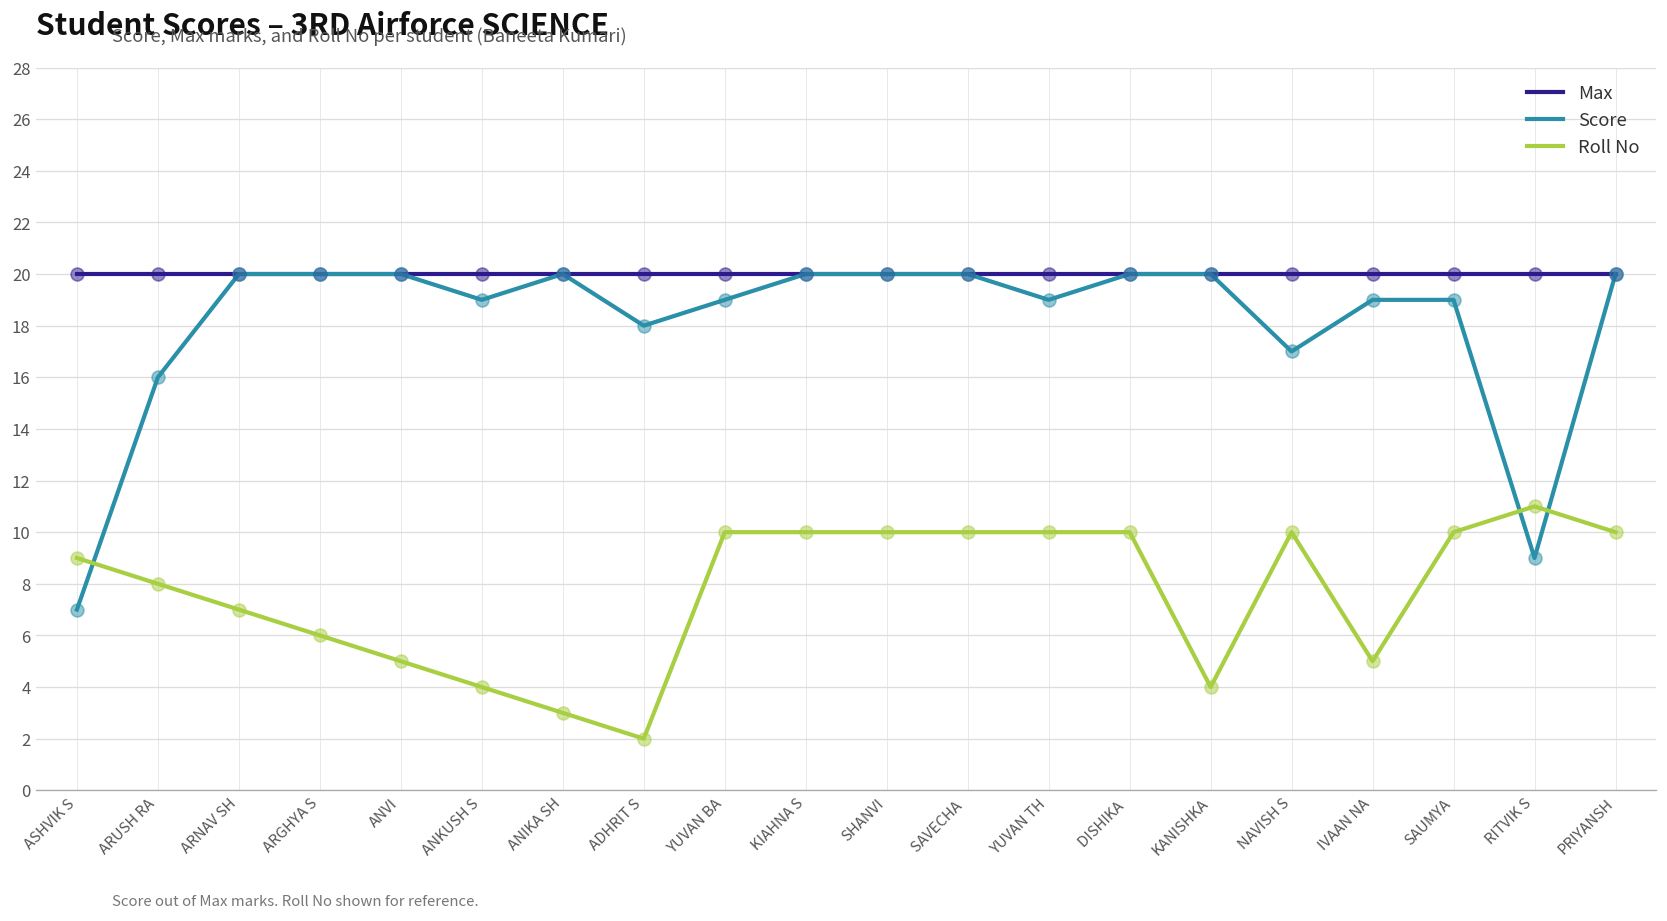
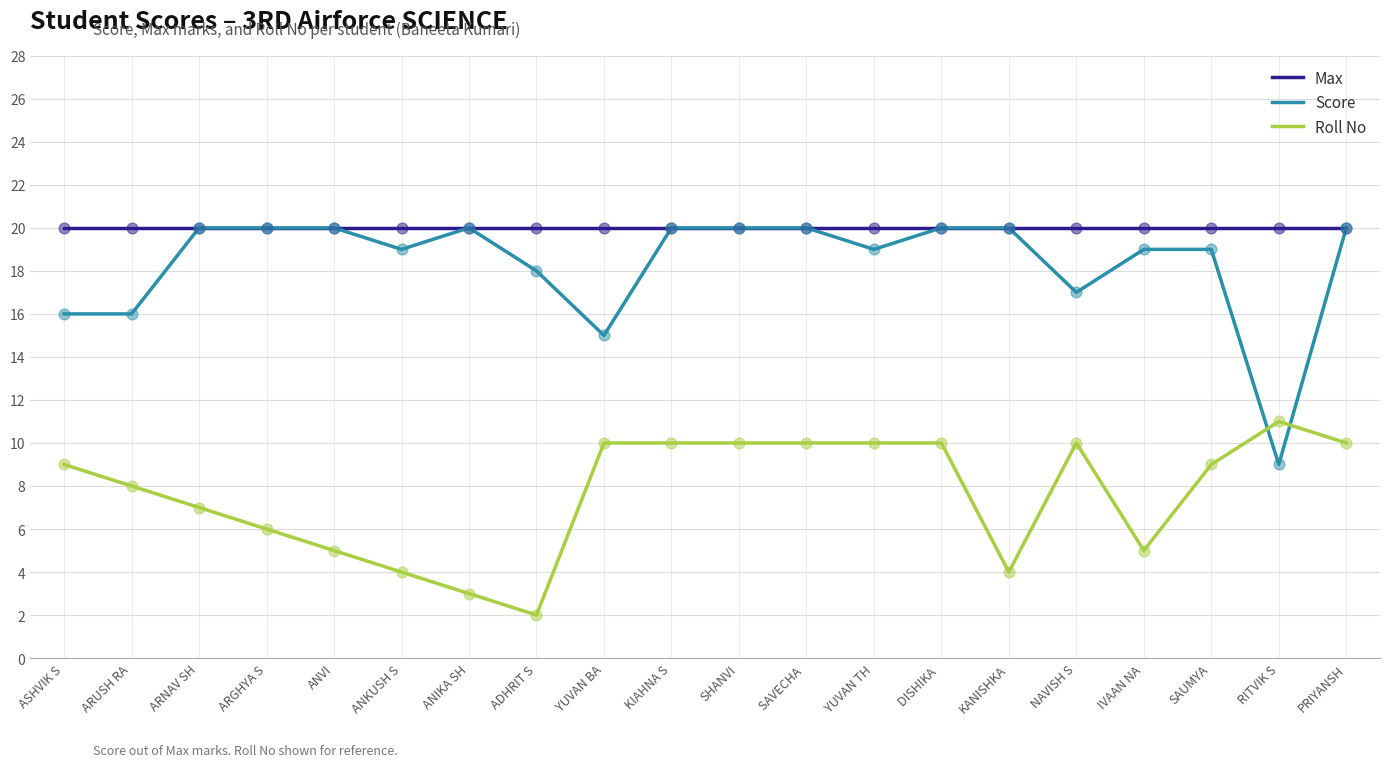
  {
    "Max": {
      "ASHVIK S": 20,
      "ARUSH RA": 20,
      "ANKUSH S": 20,
      "ADHRIT S": 20,
      "YUVAN BA": 20,
      "YUVAN TH": 20,
      "NAVISH S": 20,
      "IVAAN NA": 20,
      "SAUMYA": 20,
      "RITVIK S": 20
    },
    "Score": {
-     "ASHVIK S": 7,
+     "ASHVIK S": 16,
      "ARUSH RA": 16,
      "ANKUSH S": 19,
      "ADHRIT S": 18,
-     "YUVAN BA": 19,
+     "YUVAN BA": 15,
      "YUVAN TH": 19,
      "NAVISH S": 17,
      "IVAAN NA": 19,
      "SAUMYA": 19,
      "RITVIK S": 9
    },
    "Roll No": {
      "ASHVIK S": 9,
      "ARUSH RA": 8,
      "ARNAV SH": 7,
      "ARGHYA S": 6,
      "ANVI": 5,
      "ANKUSH S": 4,
      "ANIKA SH": 3,
      "ADHRIT S": 2,
      "YUVAN BA": 10,
      "KIAHNA S": 10,
      "SHANVI": 10,
      "SAVECHA": 10,
      "YUVAN TH": 10,
      "DISHIKA": 10,
      "KANISHKA": 4,
      "NAVISH S": 10,
      "IVAAN NA": 5,
-     "SAUMYA": 10,
+     "SAUMYA": 9,
      "RITVIK S": 11,
      "PRIYANSH": 10
    }
  }
